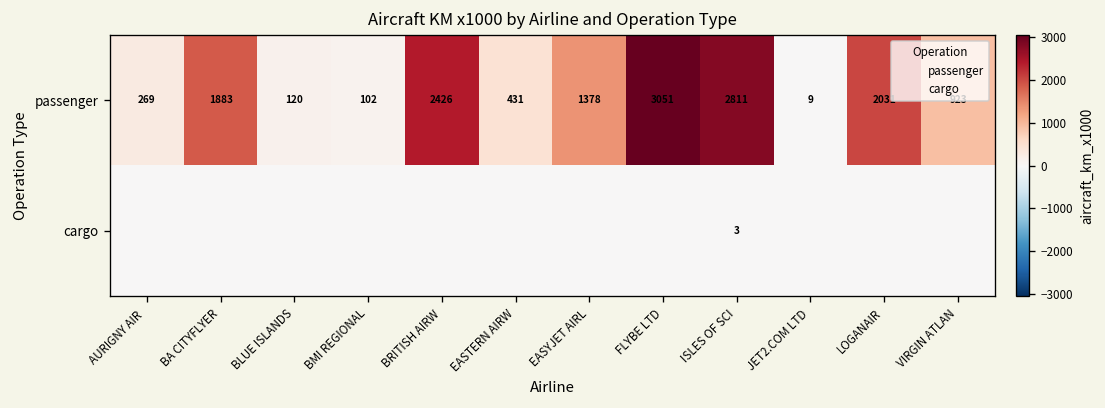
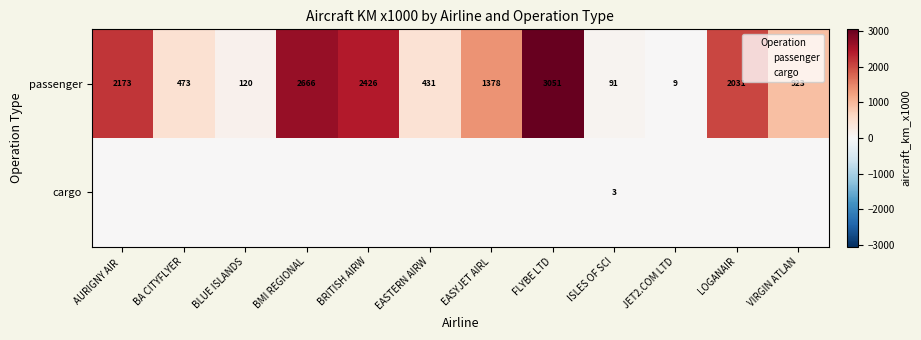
  {
    "passenger": {
-     "AURIGNY AIR": 269,
-     "BA CITYFLYER": 1883,
+     "AURIGNY AIR": 2173,
+     "BA CITYFLYER": 473,
      "BLUE ISLANDS": 120,
-     "BMI REGIONAL": 102,
+     "BMI REGIONAL": 2666,
      "BRITISH AIRW": 2426,
      "EASTERN AIRW": 431,
      "EASYJET AIRL": 1378,
      "FLYBE LTD": 3051,
-     "ISLES OF SCI": 2811,
+     "ISLES OF SCI": 91,
      "JET2.COM LTD": 9
    },
    "cargo": {
      "ISLES OF SCI": 3
    }
  }
